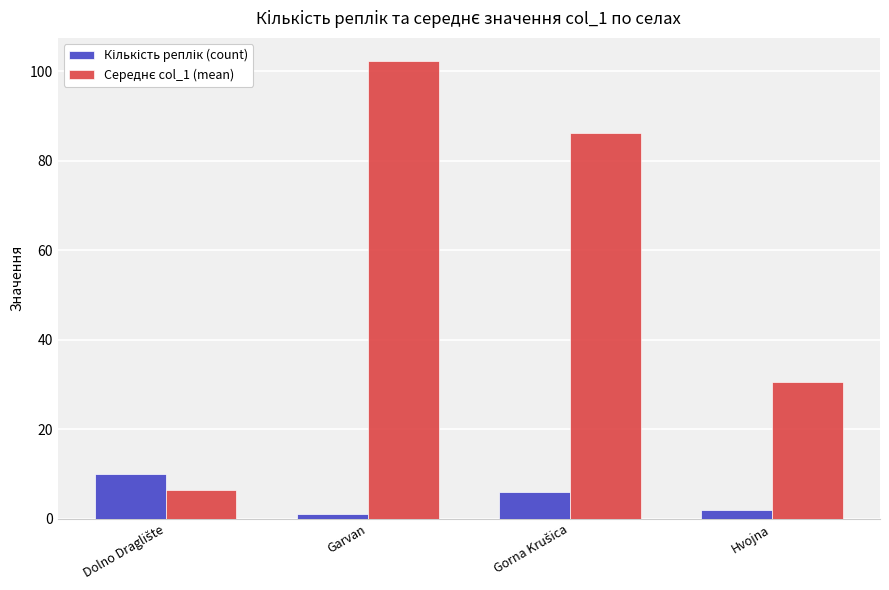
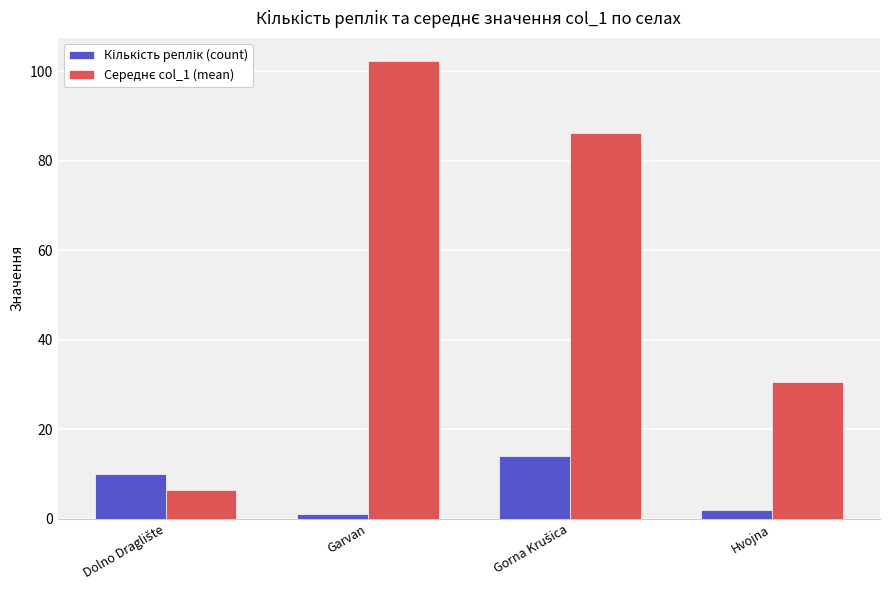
  {
    "Кількість реплік (count)": {
      "Dolno Draglište": 10,
      "Garvan": 1,
-     "Gorna Krušica": 6,
+     "Gorna Krušica": 14,
      "Hvojna": 2
    },
    "Середнє col_1 (mean)": {
      "Dolno Draglište": 7,
      "Garvan": 102,
      "Gorna Krušica": 86,
      "Hvojna": 31
    }
  }
